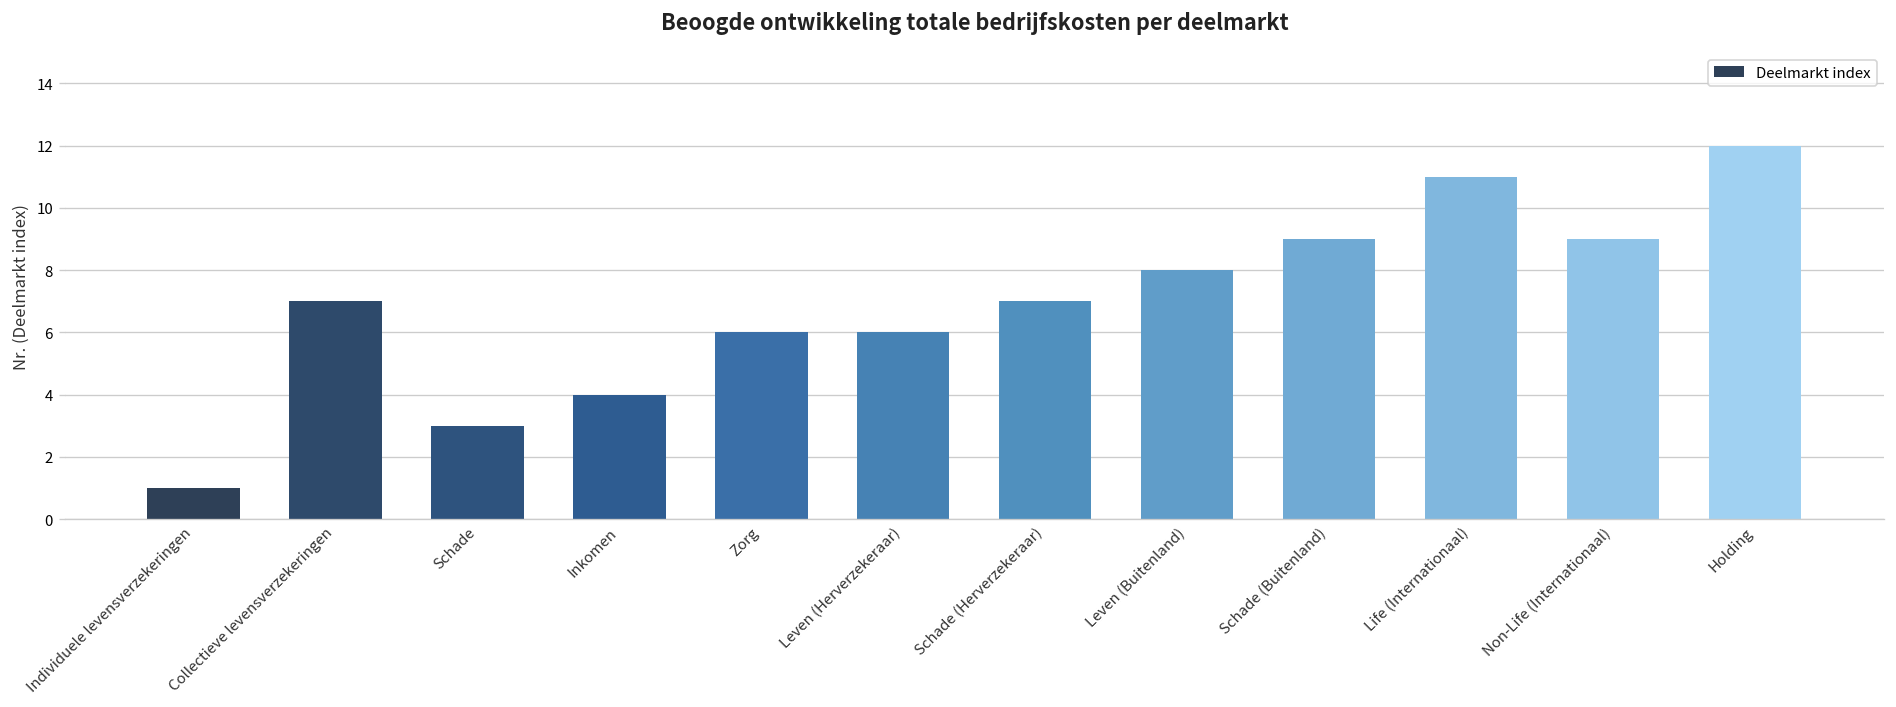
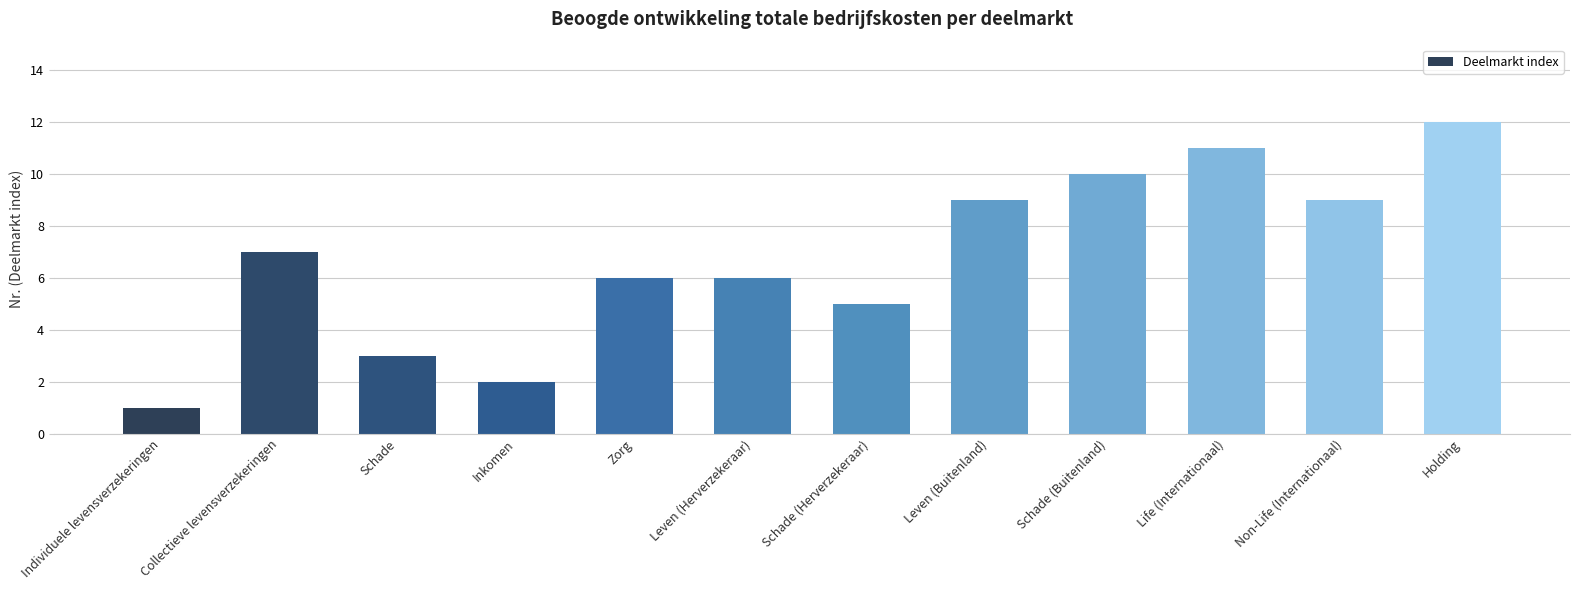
  {
    "Individuele levensverzekeringen": 1,
    "Collectieve levensverzekeringen": 7,
    "Schade": 3,
-   "Inkomen": 4,
+   "Inkomen": 2,
    "Zorg": 6,
    "Leven (Herverzekeraar)": 6,
-   "Schade (Herverzekeraar)": 7,
-   "Leven (Buitenland)": 8,
-   "Schade (Buitenland)": 9,
+   "Schade (Herverzekeraar)": 5,
+   "Leven (Buitenland)": 9,
+   "Schade (Buitenland)": 10,
    "Life (Internationaal)": 11,
    "Non-Life (Internationaal)": 9,
    "Holding": 12
  }
